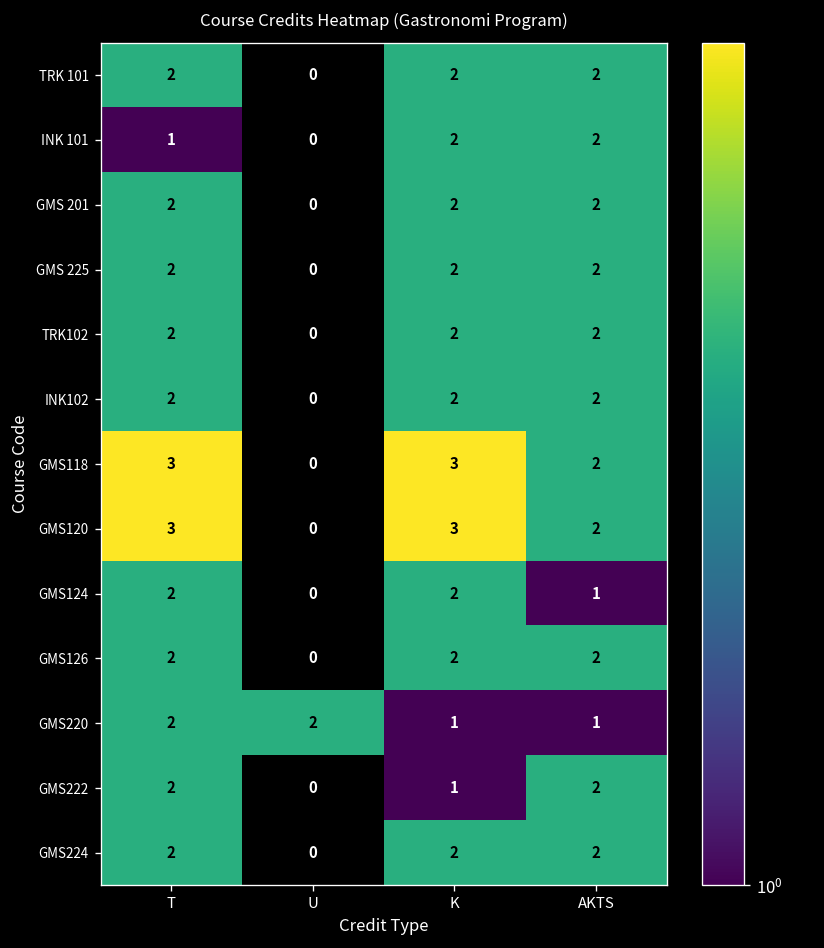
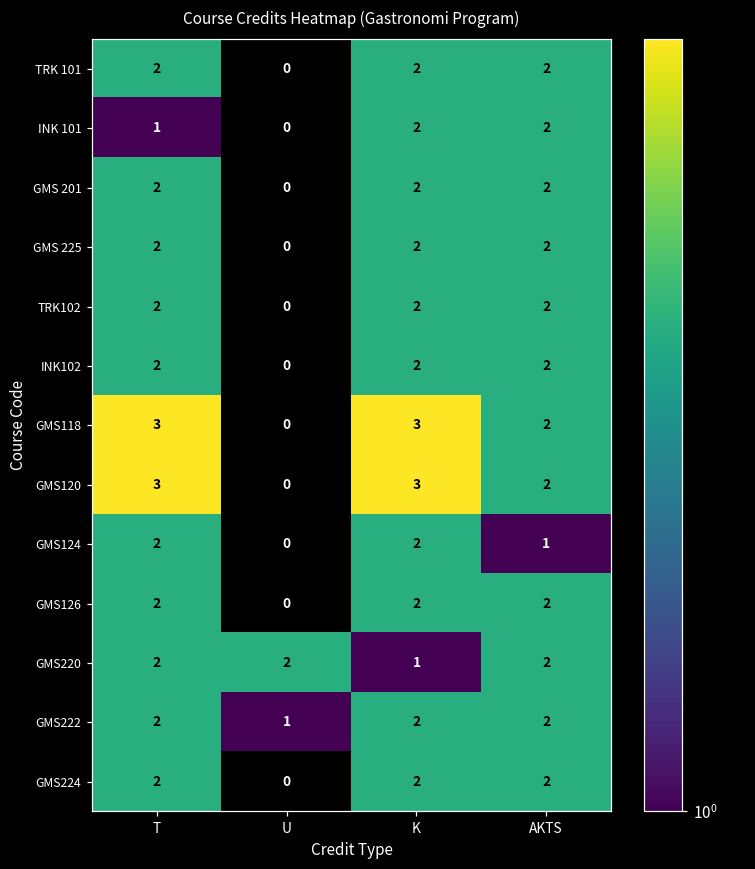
  {
    "TRK 101": {
      "T": 2,
      "U": 0,
      "K": 2,
      "AKTS": 2
    },
    "INK 101": {
      "T": 1,
      "U": 0,
      "K": 2,
      "AKTS": 2
    },
    "GMS 201": {
      "T": 2,
      "U": 0,
      "K": 2,
      "AKTS": 2
    },
    "GMS 225": {
      "T": 2,
      "U": 0,
      "K": 2,
      "AKTS": 2
    },
    "TRK102": {
      "T": 2,
      "U": 0,
      "K": 2,
      "AKTS": 2
    },
    "INK102": {
      "T": 2,
      "U": 0,
      "K": 2,
      "AKTS": 2
    },
    "GMS118": {
      "T": 3,
      "U": 0,
      "K": 3,
      "AKTS": 2
    },
    "GMS120": {
      "T": 3,
      "U": 0,
      "K": 3,
      "AKTS": 2
    },
    "GMS124": {
      "T": 2,
      "U": 0,
      "K": 2,
      "AKTS": 1
    },
    "GMS126": {
      "T": 2,
      "U": 0,
      "K": 2,
      "AKTS": 2
    },
    "GMS220": {
      "T": 2,
      "U": 2,
      "K": 1,
-     "AKTS": 1
+     "AKTS": 2
    },
    "GMS222": {
      "T": 2,
-     "U": 0,
-     "K": 1,
+     "U": 1,
+     "K": 2,
      "AKTS": 2
    },
    "GMS224": {
      "T": 2,
      "U": 0,
      "K": 2,
      "AKTS": 2
    }
  }
